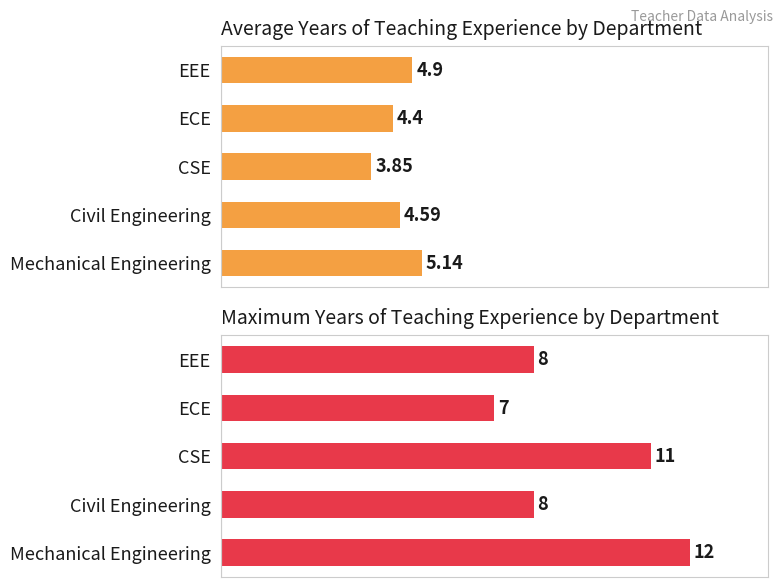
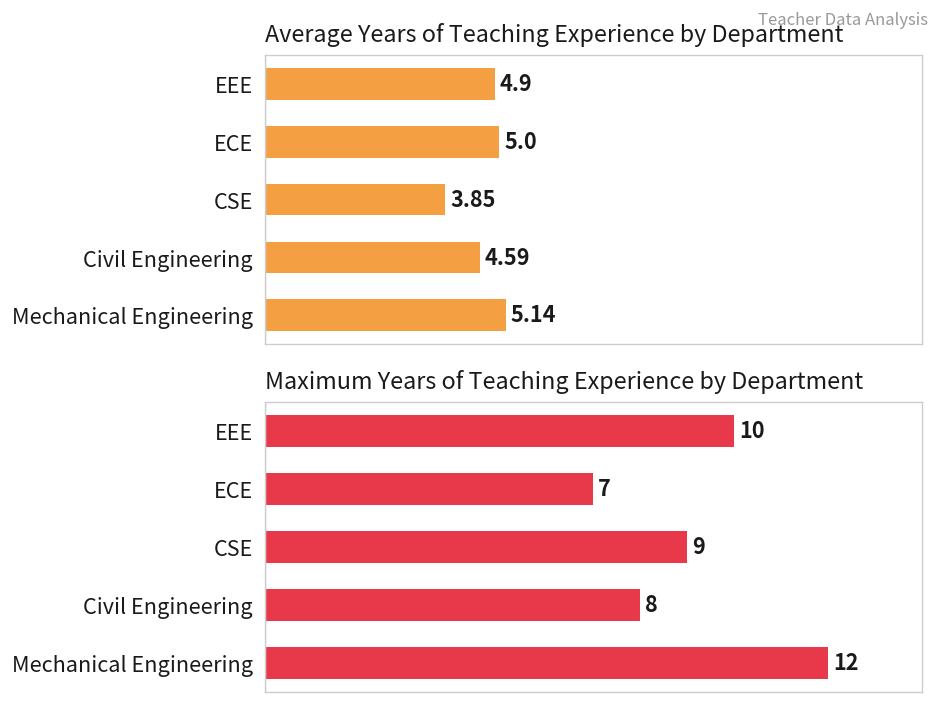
  {
    "Average Years of Teaching Experience by Department": {
      "EEE": 4.9,
-     "ECE": 4.4,
+     "ECE": 5.0,
      "CSE": 3.85,
      "Civil Engineering": 4.59,
      "Mechanical Engineering": 5.14
    },
    "Maximum Years of Teaching Experience by Department": {
-     "EEE": 8,
+     "EEE": 10,
      "ECE": 7,
-     "CSE": 11,
+     "CSE": 9,
      "Civil Engineering": 8,
      "Mechanical Engineering": 12
    }
  }
